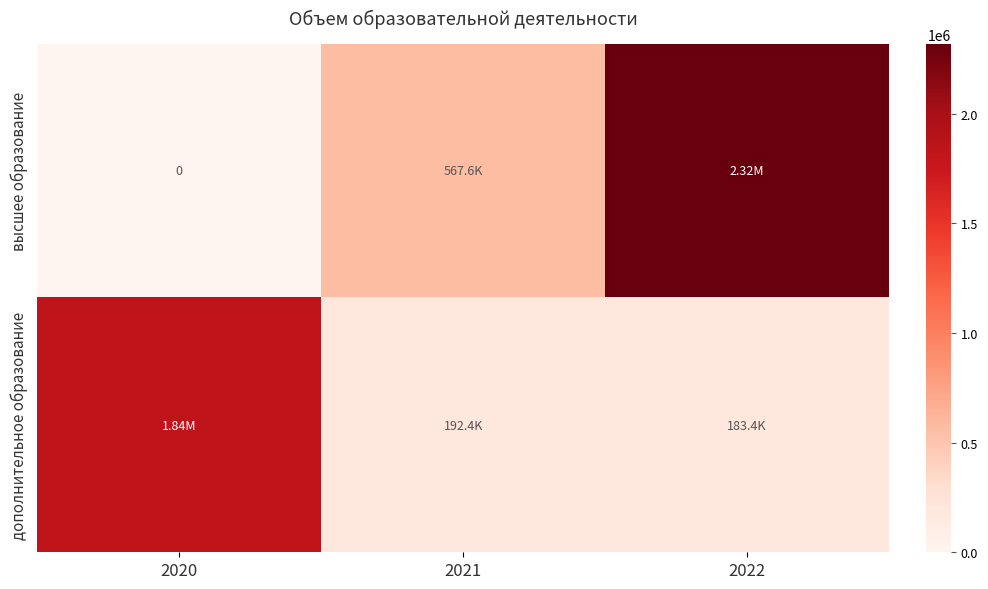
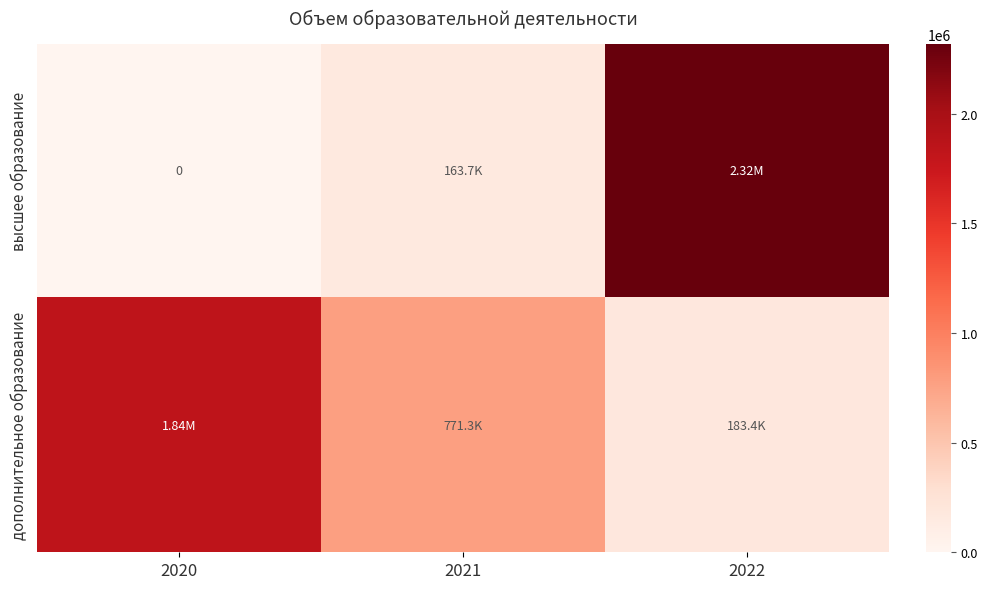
  {
    "высшее образование": {
      "2020": "0",
-     "2021": "567.6K",
+     "2021": "163.7K",
      "2022": "2.32M"
    },
    "дополнительное образование": {
      "2020": "1.84M",
-     "2021": "192.4K",
+     "2021": "771.3K",
      "2022": "183.4K"
    }
  }
